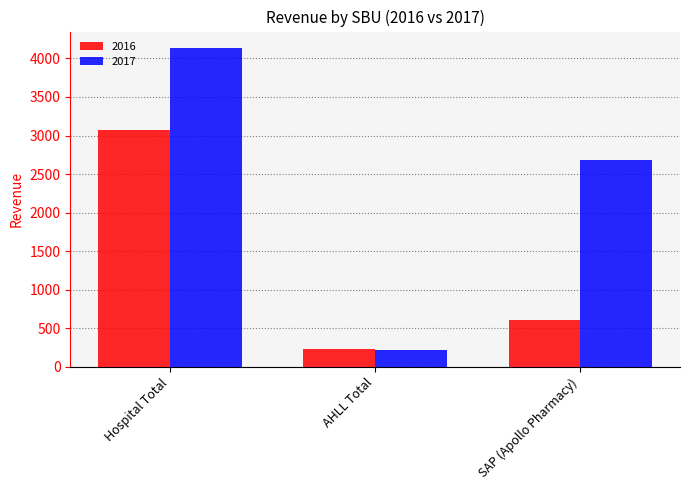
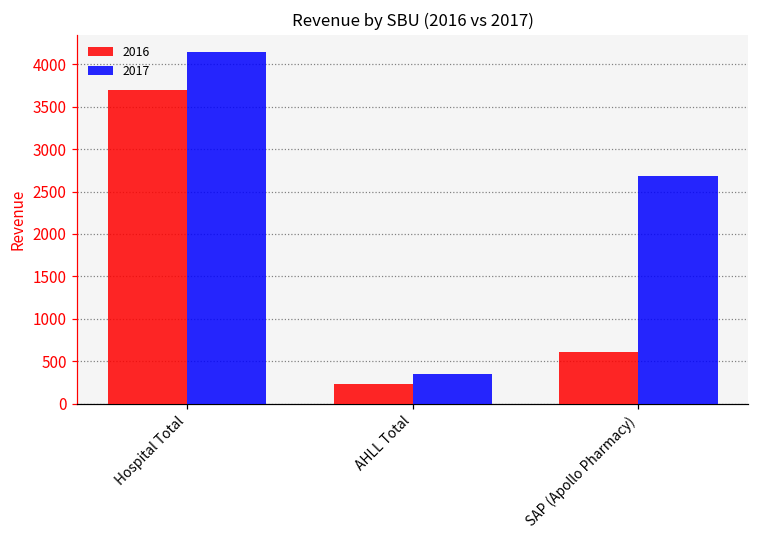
  {
    "2016": {
-     "Hospital Total": 3100,
+     "Hospital Total": 3700,
      "AHLL Total": 200,
      "SAP (Apollo Pharmacy)": 600
    },
    "2017": {
      "Hospital Total": 4100,
-     "AHLL Total": 200,
+     "AHLL Total": 300,
      "SAP (Apollo Pharmacy)": 2700
    }
  }
